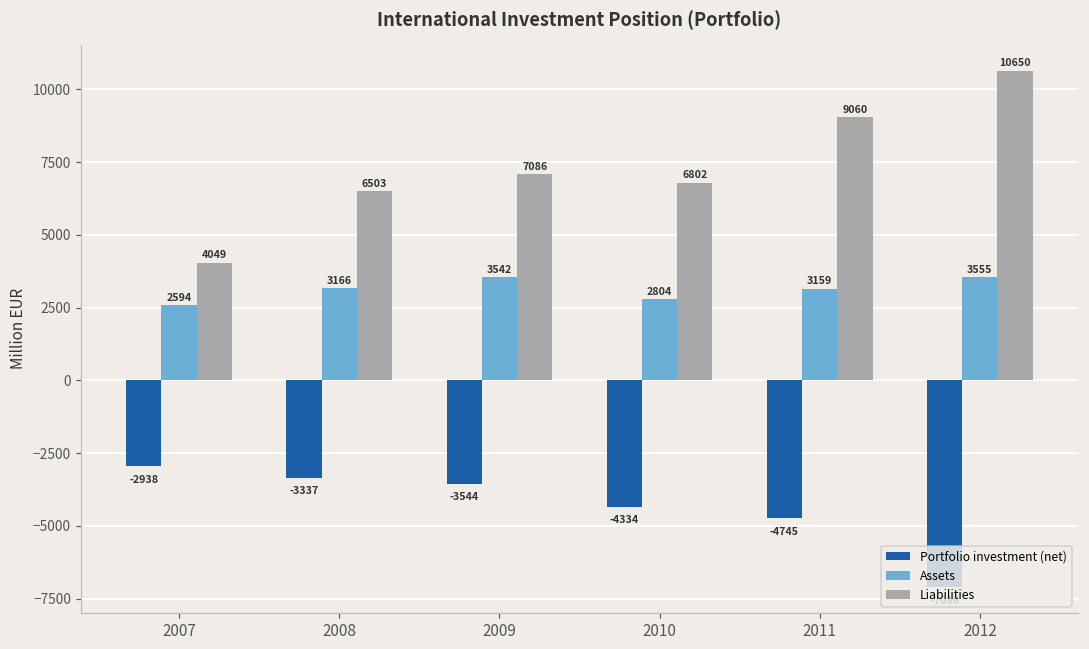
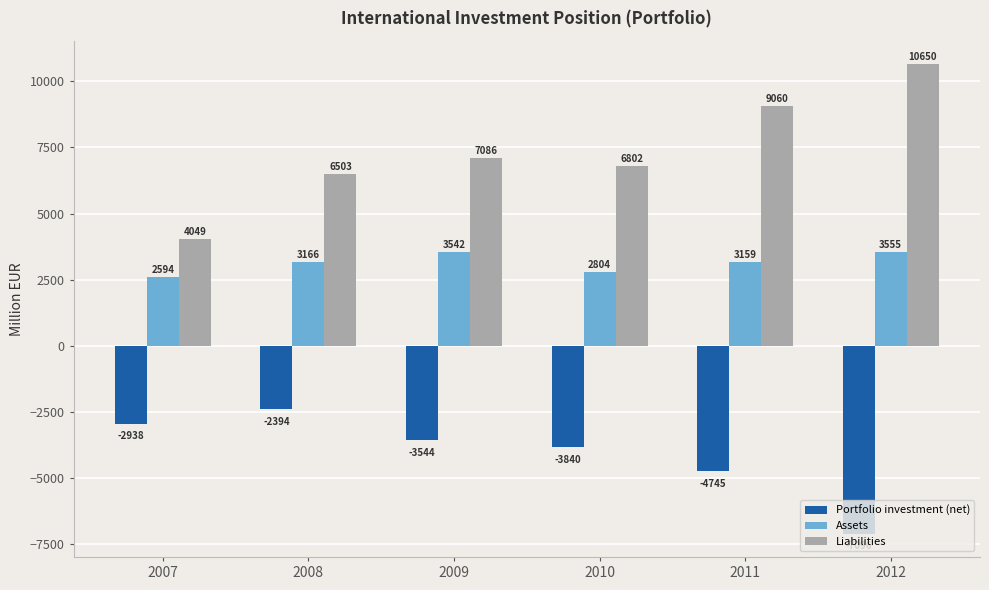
  {
    "Portfolio investment (net)": {
      "2007": -2938,
-     "2008": -3337,
+     "2008": -2394,
      "2009": -3544,
-     "2010": -4334,
+     "2010": -3840,
      "2011": -4745
    },
    "Assets": {
      "2007": 2594,
      "2008": 3166,
      "2009": 3542,
      "2010": 2804,
      "2011": 3159,
      "2012": 3555
    },
    "Liabilities": {
      "2007": 4049,
      "2008": 6503,
      "2009": 7086,
      "2010": 6802,
      "2011": 9060,
      "2012": 10650
    }
  }
